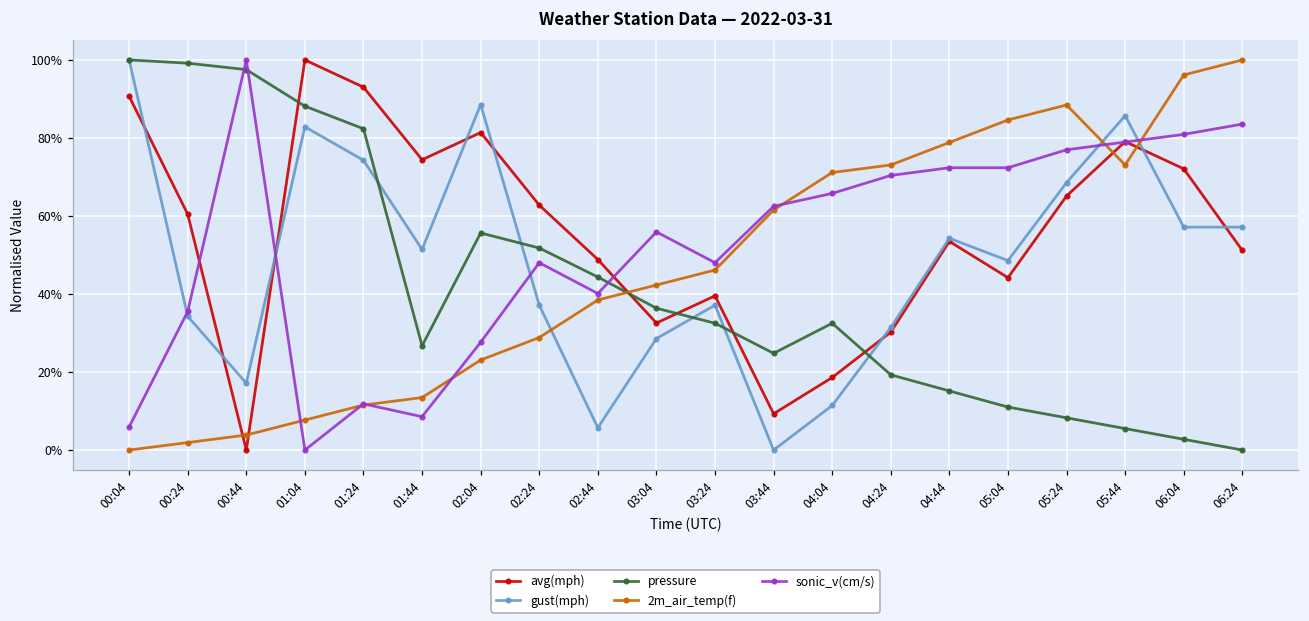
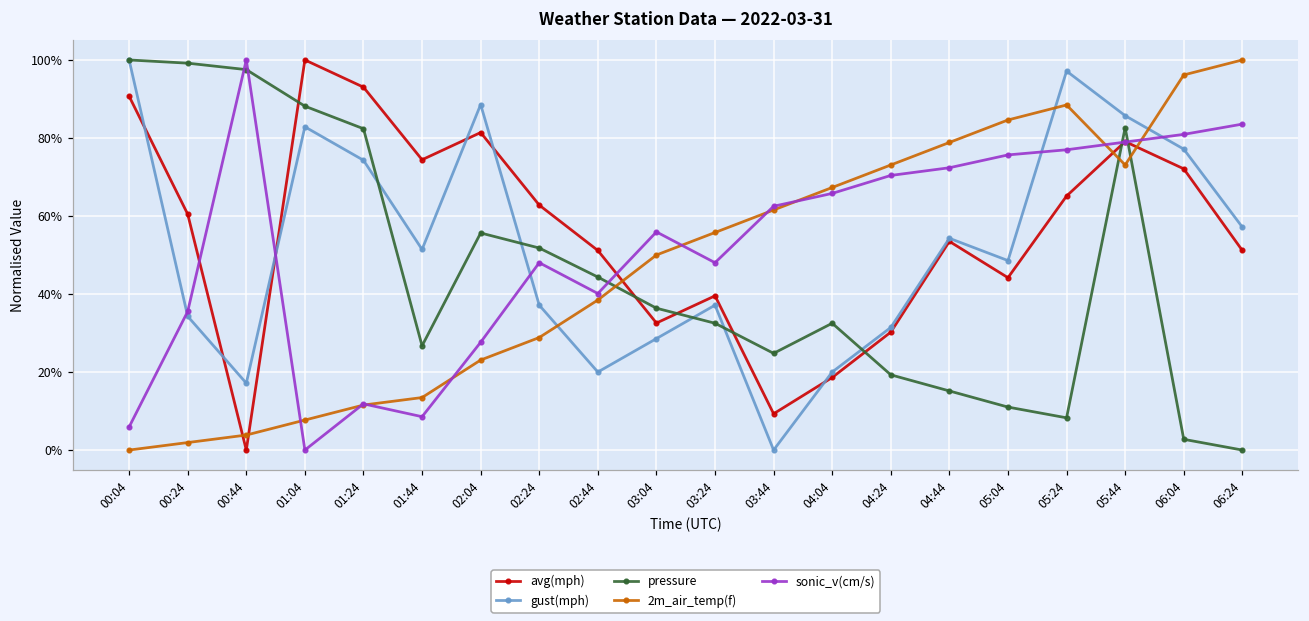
  {
    "avg(mph)": {
      "00:04": "91%",
      "00:24": "60%",
      "00:44": "0%",
      "01:04": "100%",
      "01:24": "93%",
      "01:44": "74%",
      "02:04": "81%",
      "02:24": "63%",
-     "02:44": "49%",
+     "02:44": "51%",
      "03:04": "33%",
      "03:24": "40%",
      "03:44": "9%",
      "04:04": "19%",
      "04:24": "30%",
      "04:44": "53%",
      "05:04": "44%",
      "05:24": "65%",
      "06:04": "72%",
      "06:24": "51%"
    },
    "gust(mph)": {
      "00:24": "34%",
      "00:44": "17%",
      "01:04": "83%",
      "01:24": "74%",
      "01:44": "51%",
      "02:04": "89%",
      "02:24": "37%",
-     "02:44": "6%",
+     "02:44": "20%",
      "03:04": "29%",
      "03:24": "37%",
      "03:44": "0%",
-     "04:04": "11%",
+     "04:04": "20%",
      "04:24": "31%",
      "04:44": "54%",
      "05:04": "49%",
-     "05:24": "69%",
+     "05:24": "97%",
      "05:44": "86%",
-     "06:04": "57%",
+     "06:04": "77%",
      "06:24": "57%"
    },
    "pressure": {
      "00:24": "99%",
      "00:44": "98%",
      "01:04": "88%",
      "01:24": "82%",
      "01:44": "27%",
      "02:04": "56%",
      "02:24": "52%",
      "02:44": "44%",
      "03:04": "36%",
      "03:24": "33%",
      "03:44": "25%",
      "04:04": "33%",
      "04:24": "19%",
      "04:44": "15%",
      "05:04": "11%",
      "05:24": "8%",
-     "05:44": "6%",
+     "05:44": "83%",
      "06:04": "3%",
      "06:24": "0%"
    },
    "2m_air_temp(f)": {
      "00:04": "0%",
      "00:24": "2%",
      "00:44": "4%",
      "01:04": "8%",
      "01:44": "13%",
      "02:04": "23%",
      "02:24": "29%",
      "02:44": "38%",
-     "03:04": "42%",
-     "03:24": "46%",
+     "03:04": "50%",
+     "03:24": "56%",
      "03:44": "62%",
-     "04:04": "71%",
+     "04:04": "67%",
      "04:24": "73%",
      "04:44": "79%",
      "05:04": "85%",
      "05:24": "88%",
      "05:44": "73%",
      "06:04": "96%",
      "06:24": "100%"
    },
    "sonic_v(cm/s)": {
      "00:04": "6%",
      "00:24": "36%",
      "00:44": "100%",
      "01:04": "0%",
      "01:44": "9%",
      "02:04": "28%",
      "02:24": "48%",
      "02:44": "40%",
      "03:04": "56%",
      "03:24": "48%",
      "03:44": "62%",
      "04:04": "66%",
      "04:24": "70%",
      "04:44": "72%",
-     "05:04": "72%",
+     "05:04": "76%",
      "05:24": "77%",
      "06:04": "81%",
      "06:24": "84%"
    }
  }
